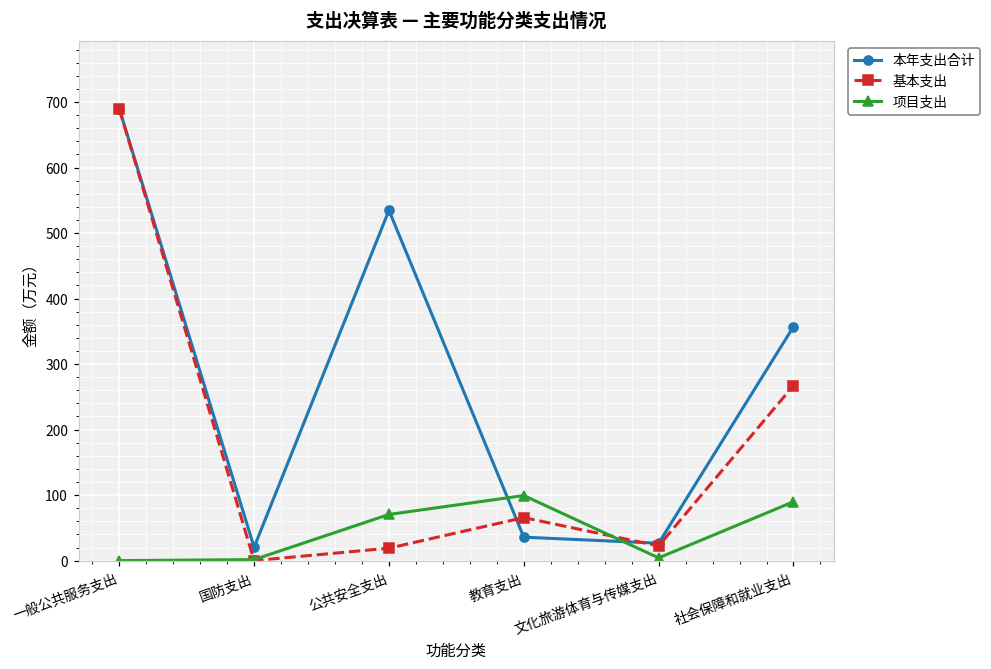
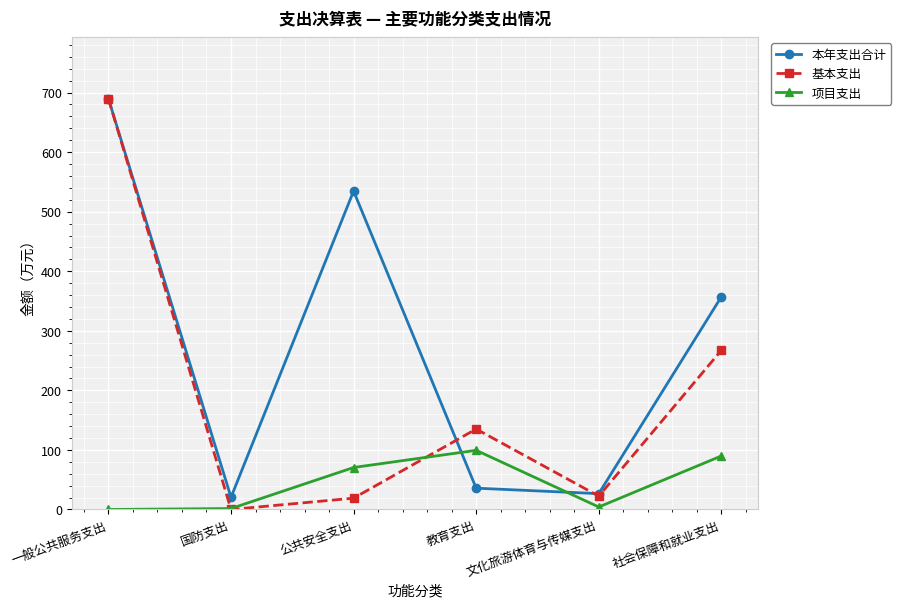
  {
    "本年支出合计": {
      "国防支出": 20,
      "公共安全支出": 530,
      "教育支出": 40,
      "社会保障和就业支出": 360
    },
    "基本支出": {
      "公共安全支出": 20,
-     "教育支出": 70,
+     "教育支出": 140,
      "社会保障和就业支出": 270
    },
    "项目支出": {
      "一般公共服务支出": 0,
      "公共安全支出": 70,
      "教育支出": 100,
      "文化旅游体育与传媒支出": 0,
      "社会保障和就业支出": 90
    }
  }
